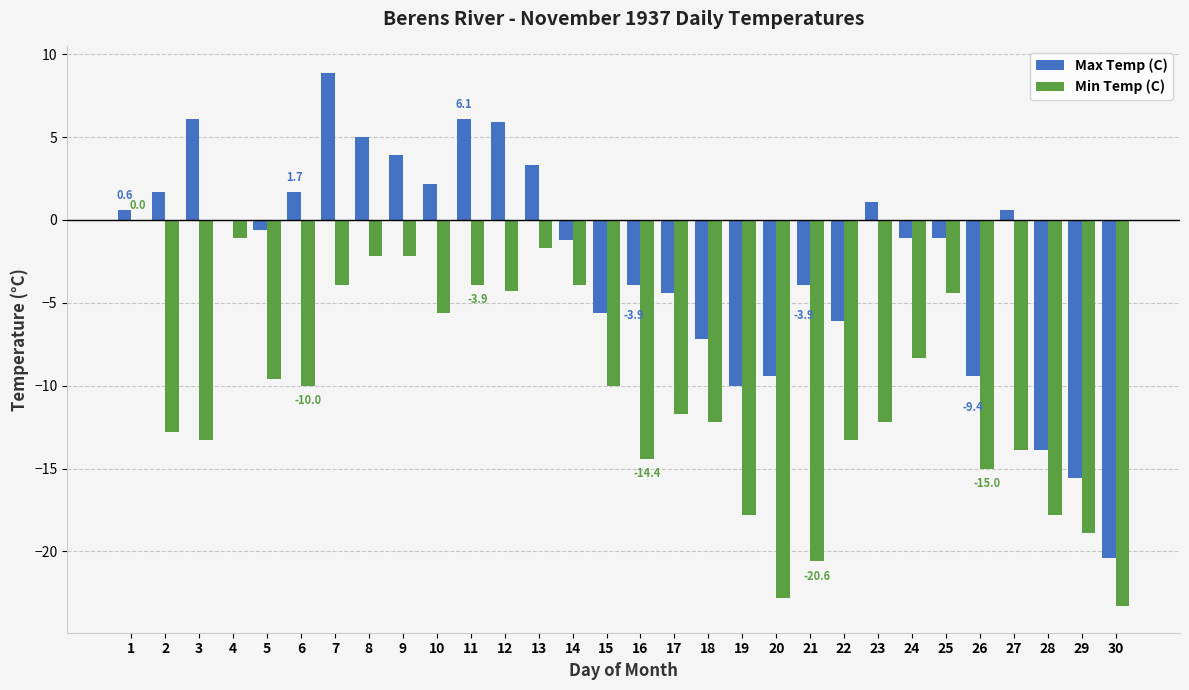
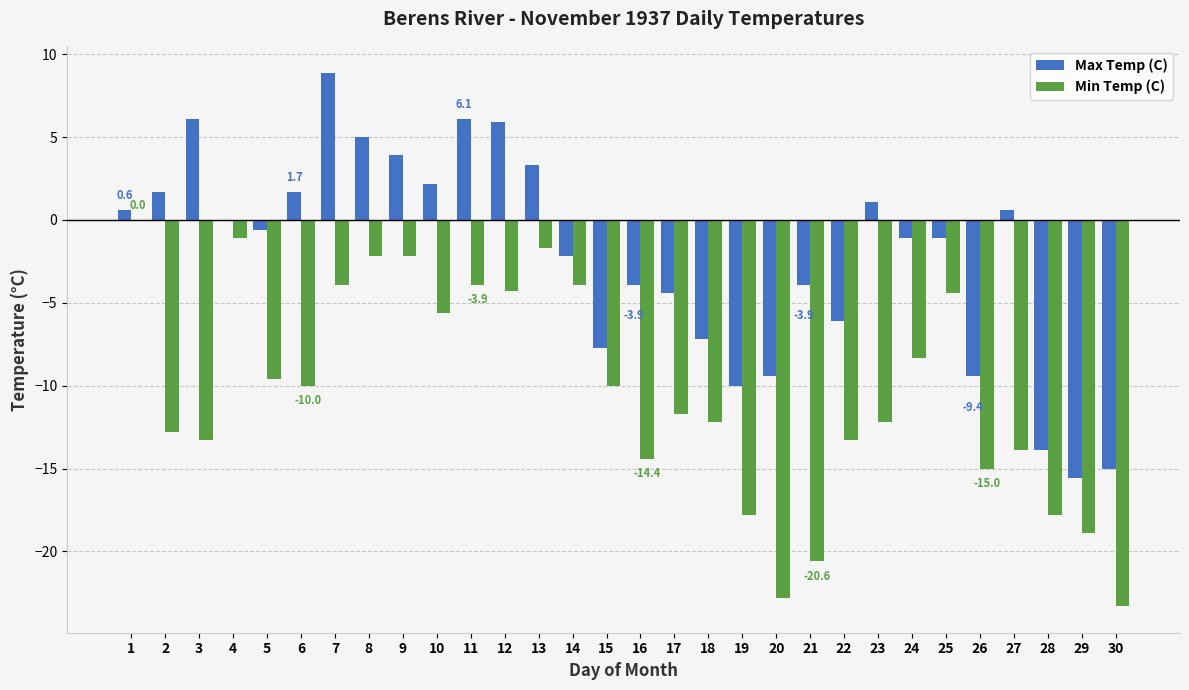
  {
    "Max Temp (C)": {
      "2": 1.7,
      "3": 6.1,
      "4": 0.0,
      "5": -0.6,
      "7": 8.9,
      "8": 5.0,
      "9": 3.9,
      "10": 2.2,
      "12": 5.9,
      "13": 3.3,
-     "14": -1.2,
-     "15": -5.6,
+     "14": -2.2,
+     "15": -7.7,
      "17": -4.4,
      "18": -7.2,
      "19": -10.0,
      "20": -9.4,
      "23": 1.1,
      "24": -1.1,
      "25": -1.1,
      "27": 0.6,
      "28": -13.9,
      "29": -15.6,
-     "30": -20.4
+     "30": -15.0
    },
    "Min Temp (C)": {
      "1": 0.0,
      "6": -10.0,
      "11": -3.9,
      "16": -14.4,
      "21": -20.6,
      "26": -15.0
    }
  }
